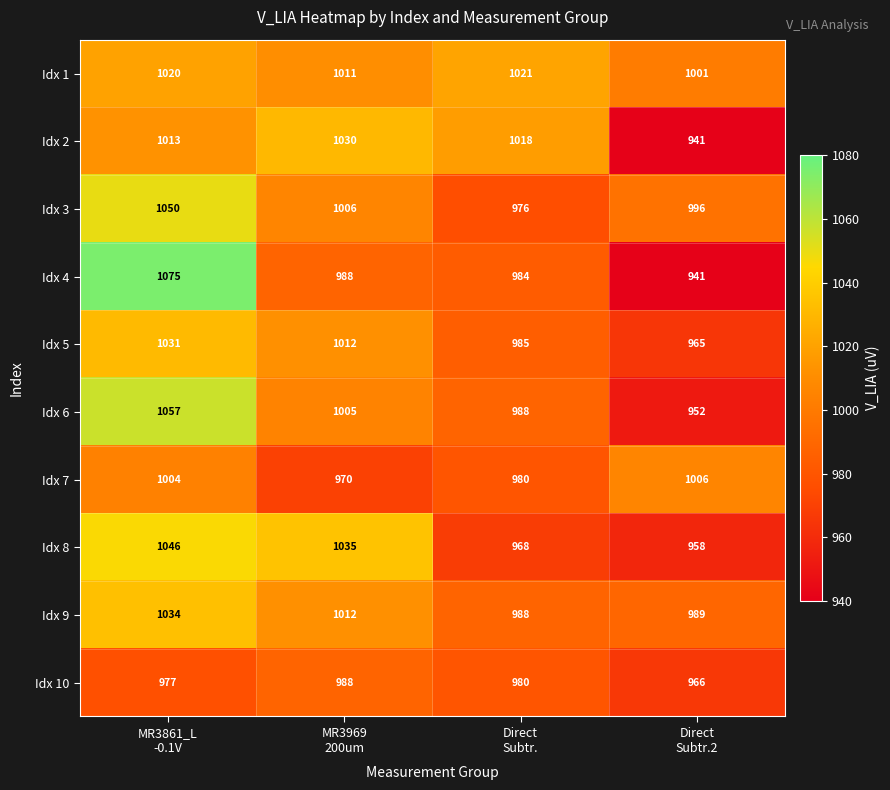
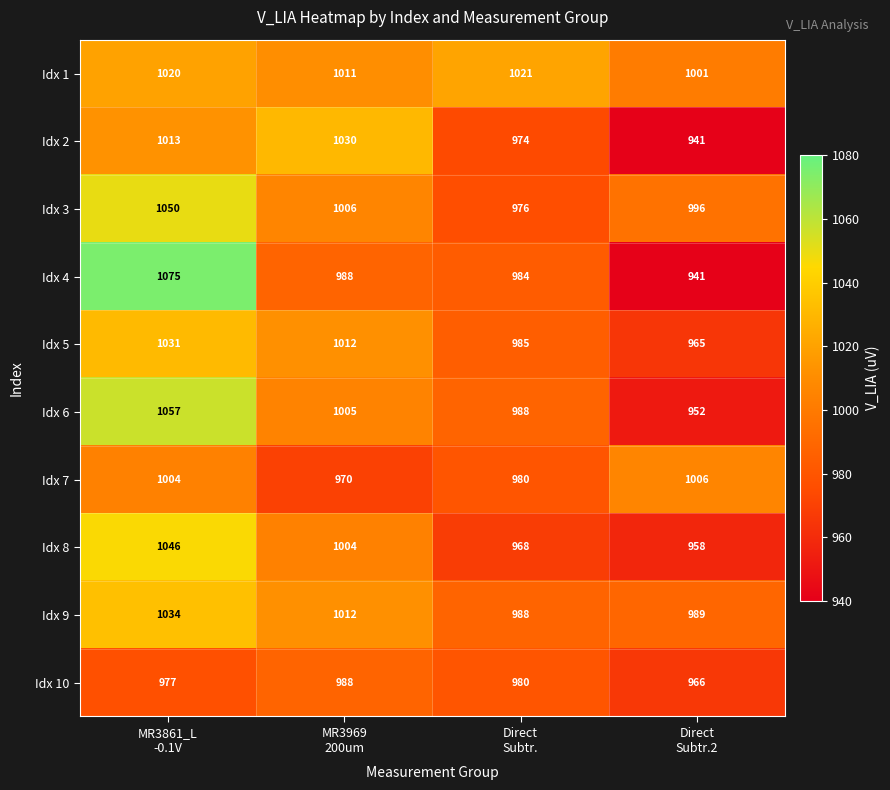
  {
    "Idx 1": {
      "MR3861_L -0.1V": 1020,
      "MR3969 200um": 1011,
      "Direct Subtr.": 1021,
      "Direct Subtr.2": 1001
    },
    "Idx 2": {
      "MR3861_L -0.1V": 1013,
      "MR3969 200um": 1030,
-     "Direct Subtr.": 1018,
+     "Direct Subtr.": 974,
      "Direct Subtr.2": 941
    },
    "Idx 3": {
      "MR3861_L -0.1V": 1050,
      "MR3969 200um": 1006,
      "Direct Subtr.": 976,
      "Direct Subtr.2": 996
    },
    "Idx 4": {
      "MR3861_L -0.1V": 1075,
      "MR3969 200um": 988,
      "Direct Subtr.": 984,
      "Direct Subtr.2": 941
    },
    "Idx 5": {
      "MR3861_L -0.1V": 1031,
      "MR3969 200um": 1012,
      "Direct Subtr.": 985,
      "Direct Subtr.2": 965
    },
    "Idx 6": {
      "MR3861_L -0.1V": 1057,
      "MR3969 200um": 1005,
      "Direct Subtr.": 988,
      "Direct Subtr.2": 952
    },
    "Idx 7": {
      "MR3861_L -0.1V": 1004,
      "MR3969 200um": 970,
      "Direct Subtr.": 980,
      "Direct Subtr.2": 1006
    },
    "Idx 8": {
      "MR3861_L -0.1V": 1046,
-     "MR3969 200um": 1035,
+     "MR3969 200um": 1004,
      "Direct Subtr.": 968,
      "Direct Subtr.2": 958
    },
    "Idx 9": {
      "MR3861_L -0.1V": 1034,
      "MR3969 200um": 1012,
      "Direct Subtr.": 988,
      "Direct Subtr.2": 989
    },
    "Idx 10": {
      "MR3861_L -0.1V": 977,
      "MR3969 200um": 988,
      "Direct Subtr.": 980,
      "Direct Subtr.2": 966
    }
  }
